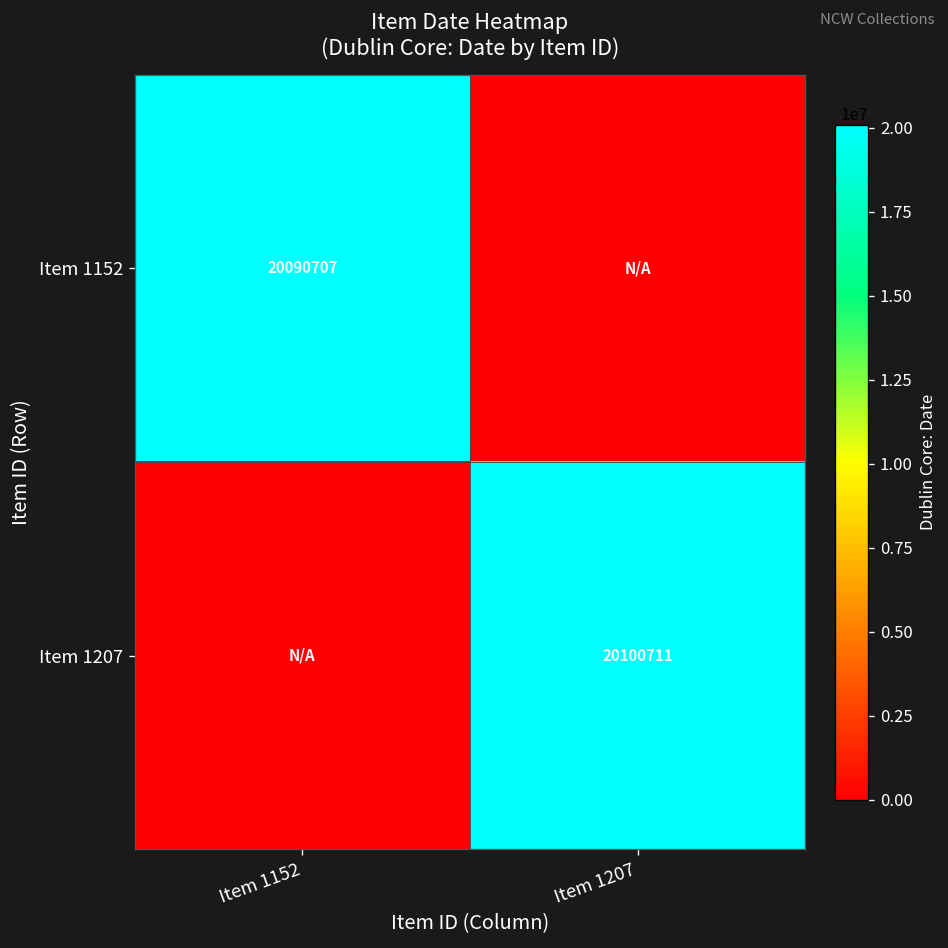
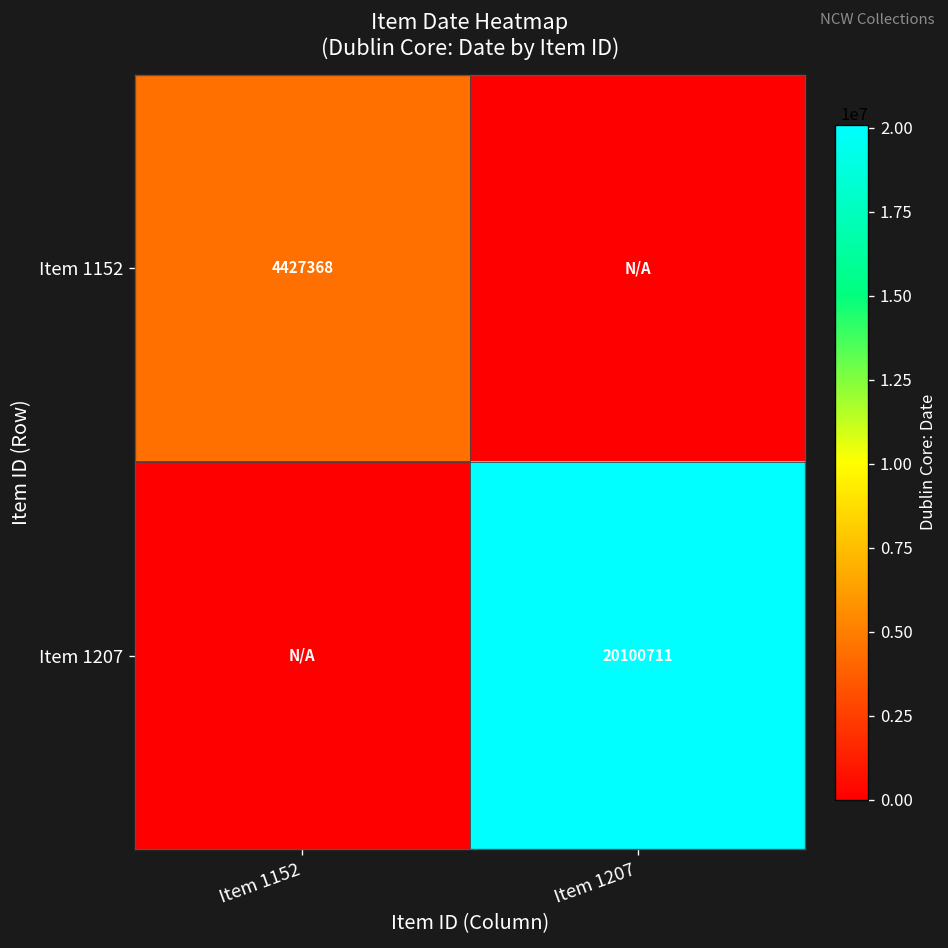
  {
    "Item 1152": {
-     "Item 1152": 20090707
+     "Item 1152": 4427368
    },
    "Item 1207": {
      "Item 1207": 20100711
    }
  }
